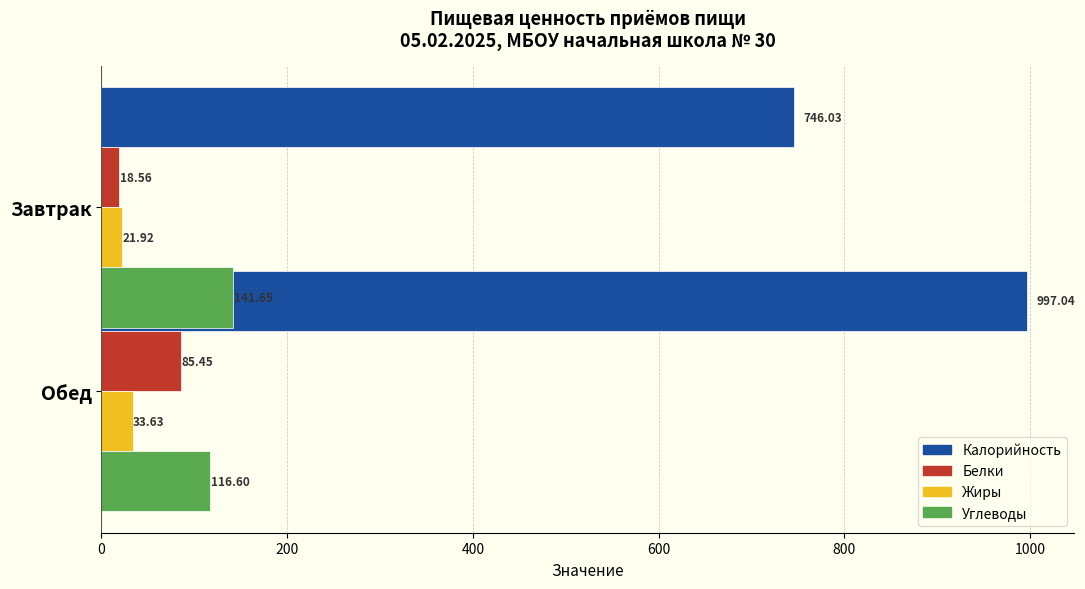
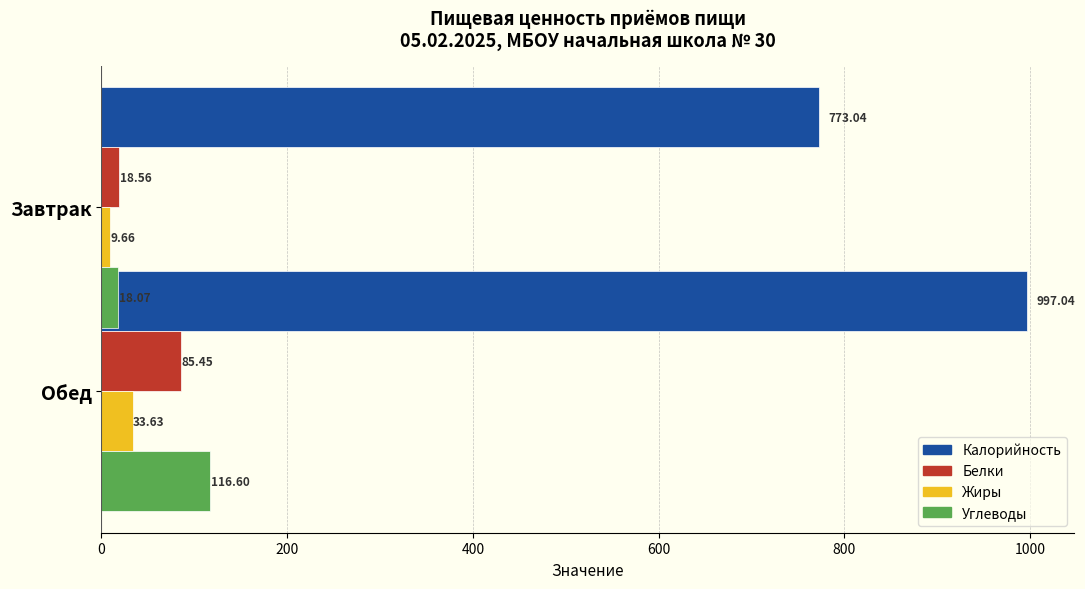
  {
    "Калорийность": {
-     "Завтрак": 746.03,
+     "Завтрак": 773.04,
      "Обед": 997.04
    },
    "Белки": {
      "Завтрак": 18.56,
      "Обед": 85.45
    },
    "Жиры": {
-     "Завтрак": 21.92,
+     "Завтрак": 9.66,
      "Обед": 33.63
    },
    "Углеводы": {
-     "Завтрак": 141.65,
+     "Завтрак": 18.07,
      "Обед": 116.60
    }
  }
